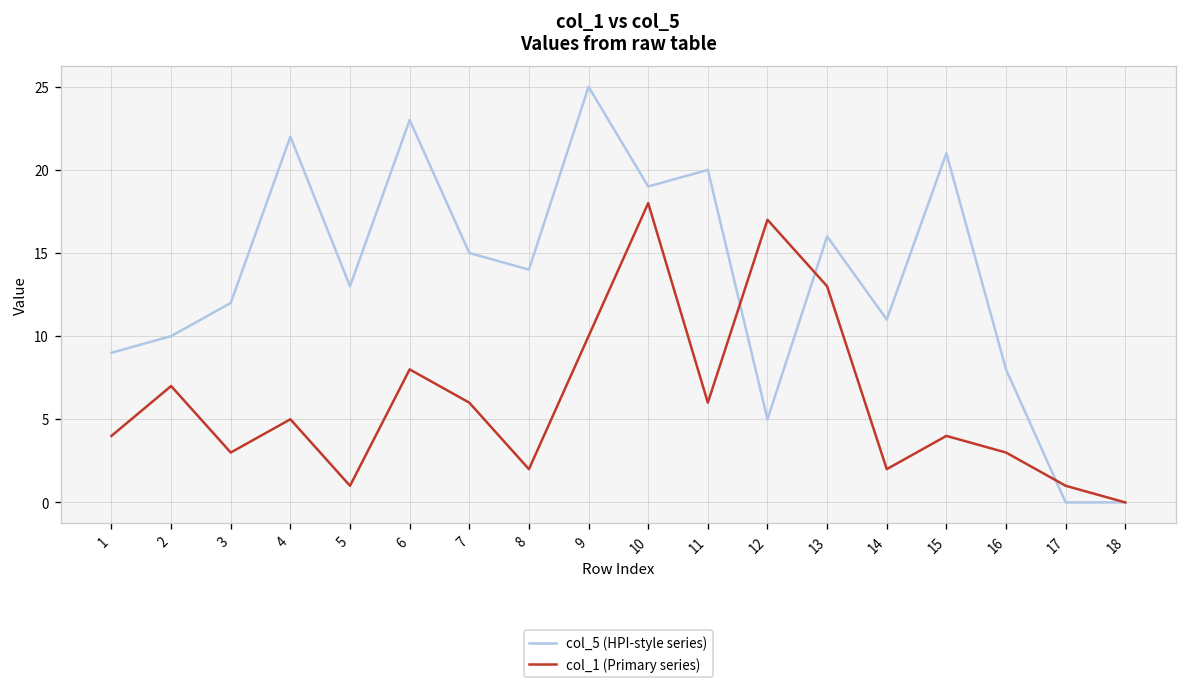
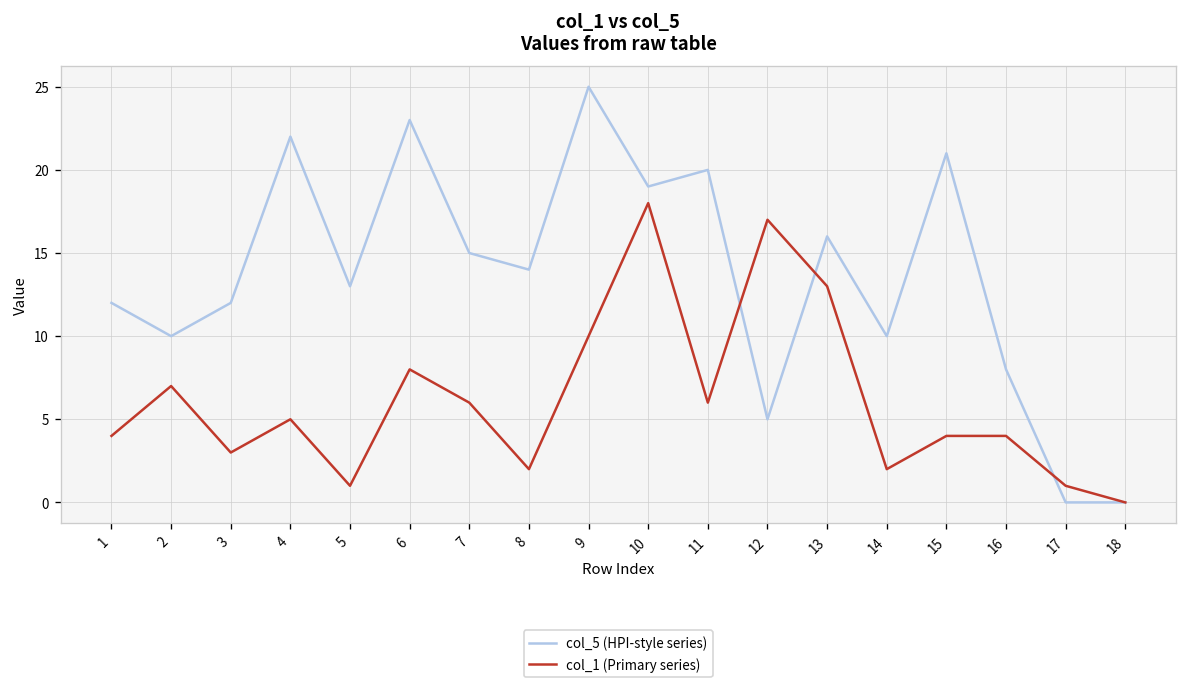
  {
    "col_5 (HPI-style series)": {
-     "1": 9,
+     "1": 12,
      "2": 10,
      "3": 12,
      "4": 22,
      "5": 13,
      "6": 23,
      "7": 15,
      "8": 14,
      "9": 25,
      "10": 19,
      "11": 20,
      "12": 5,
      "13": 16,
-     "14": 11,
+     "14": 10,
      "15": 21,
      "16": 8,
      "17": 0
    },
    "col_1 (Primary series)": {
      "1": 4,
      "2": 7,
      "3": 3,
      "4": 5,
      "5": 1,
      "6": 8,
      "7": 6,
      "8": 2,
      "9": 10,
      "10": 18,
      "11": 6,
      "12": 17,
      "13": 13,
      "14": 2,
      "15": 4,
-     "16": 3,
+     "16": 4,
      "17": 1
    }
  }
